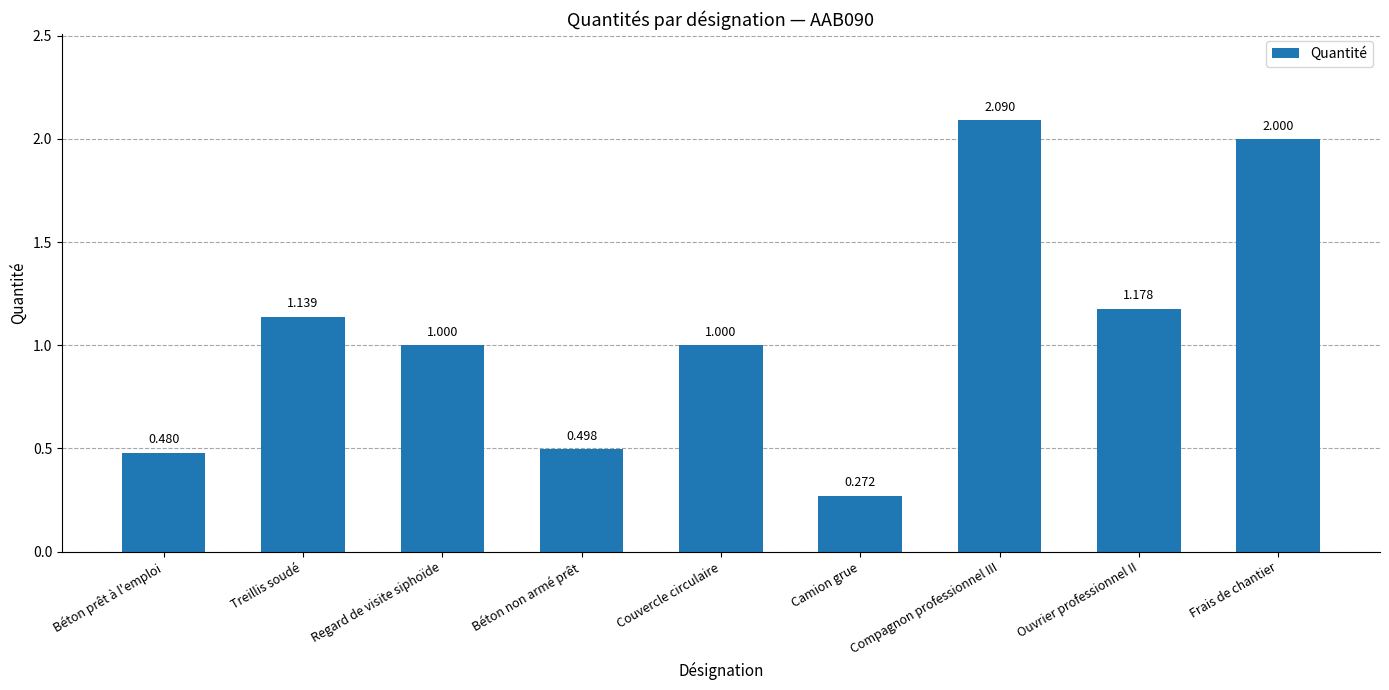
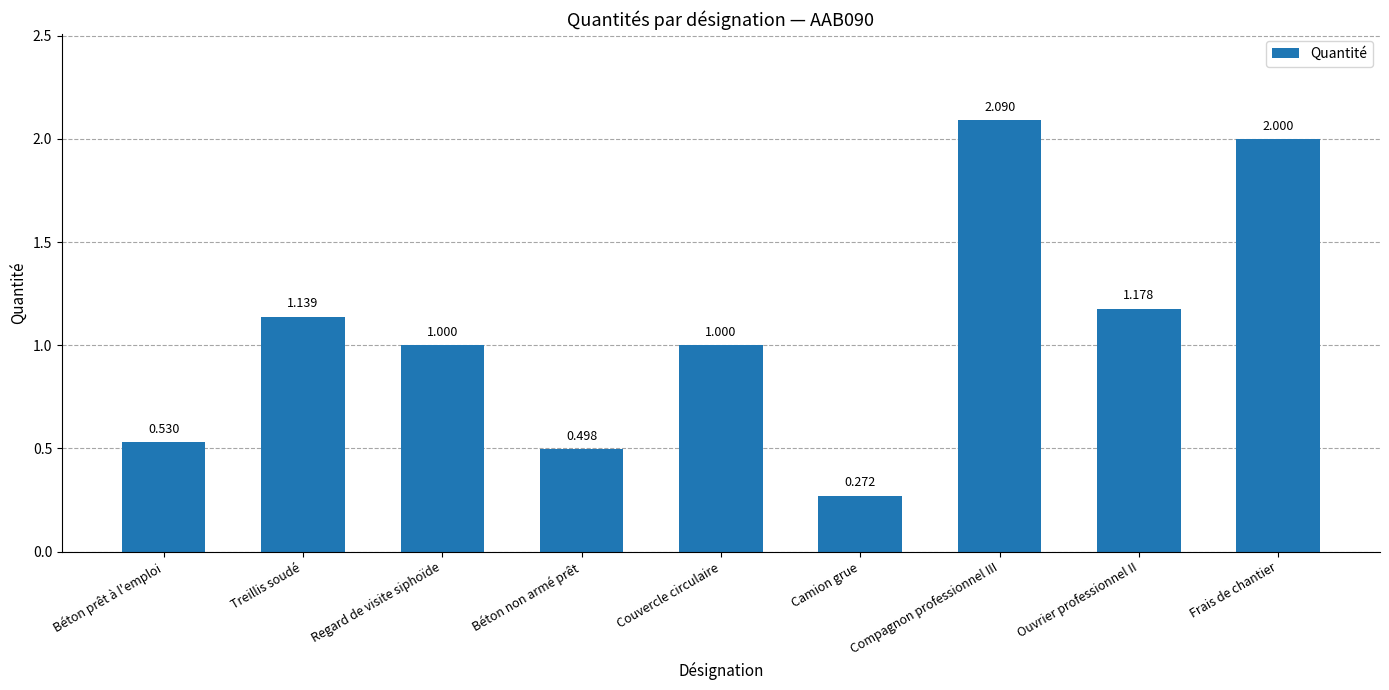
  {
-   "Béton prêt à l'emploi": 0.480,
+   "Béton prêt à l'emploi": 0.530,
    "Treillis soudé": 1.139,
    "Regard de visite siphoïde": 1.000,
    "Béton non armé prêt": 0.498,
    "Couvercle circulaire": 1.000,
    "Camion grue": 0.272,
    "Compagnon professionnel III": 2.090,
    "Ouvrier professionnel II": 1.178,
    "Frais de chantier": 2.000
  }
